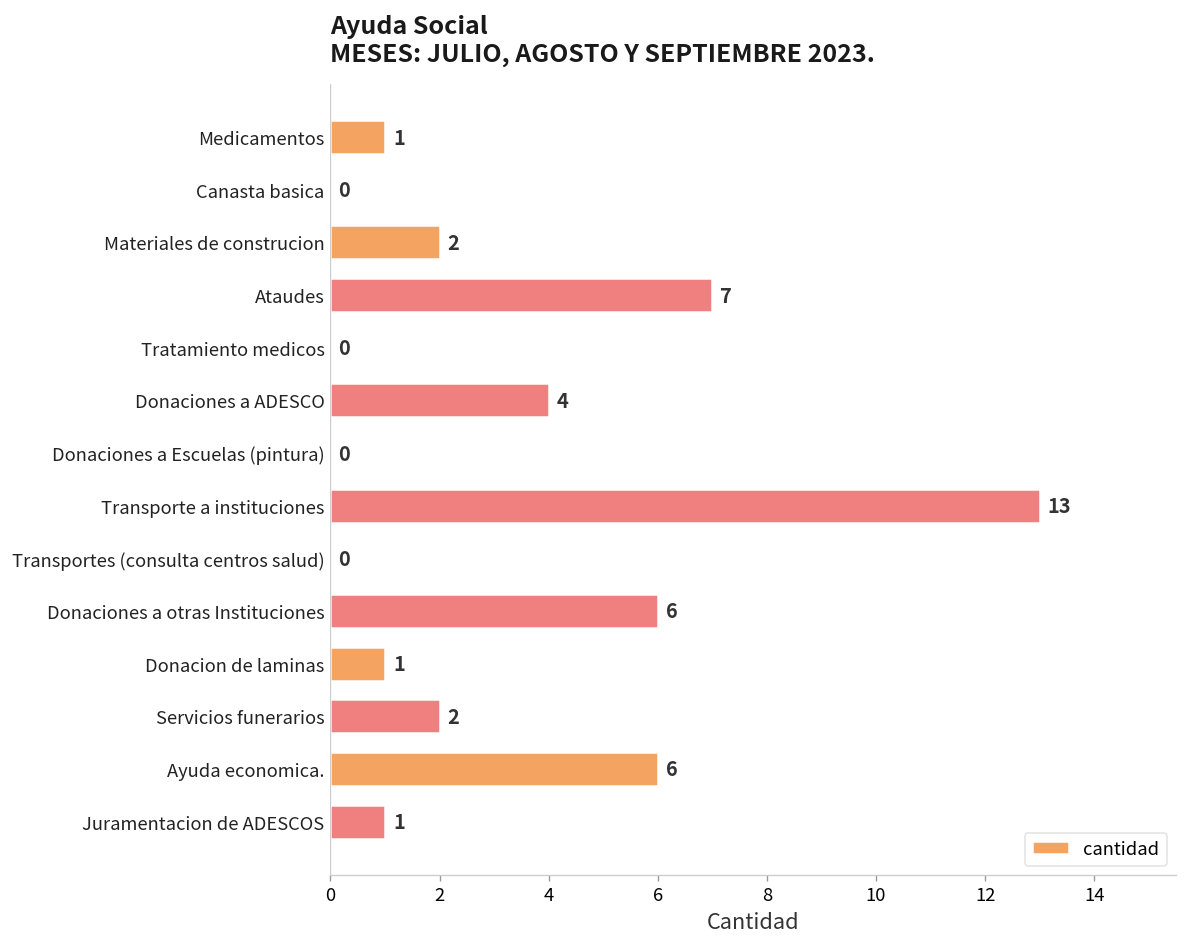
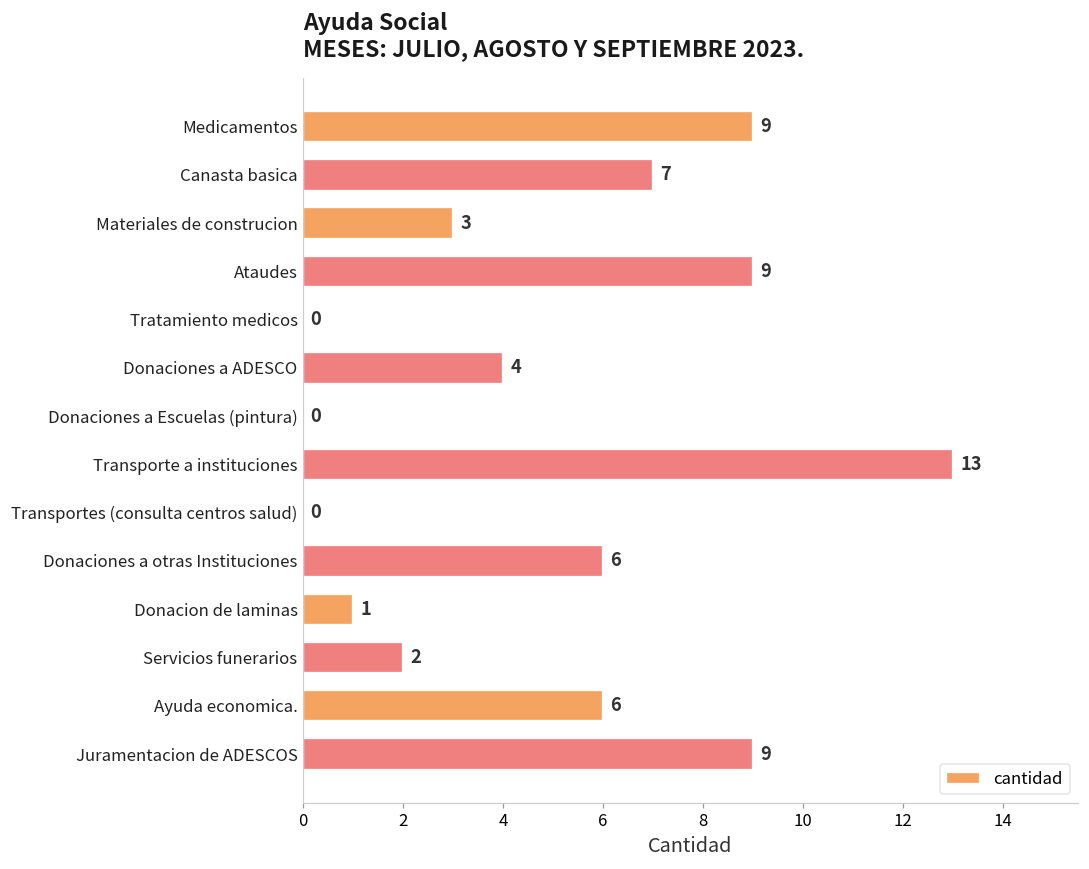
  {
-   "Medicamentos": 1,
-   "Canasta basica": 0,
-   "Materiales de construcion": 2,
-   "Ataudes": 7,
+   "Medicamentos": 9,
+   "Canasta basica": 7,
+   "Materiales de construcion": 3,
+   "Ataudes": 9,
    "Tratamiento medicos": 0,
    "Donaciones a ADESCO": 4,
    "Donaciones a Escuelas (pintura)": 0,
    "Transporte a instituciones": 13,
    "Transportes (consulta centros salud)": 0,
    "Donaciones a otras Instituciones": 6,
    "Donacion de laminas": 1,
    "Servicios funerarios": 2,
    "Ayuda economica.": 6,
-   "Juramentacion de ADESCOS": 1
+   "Juramentacion de ADESCOS": 9
  }
